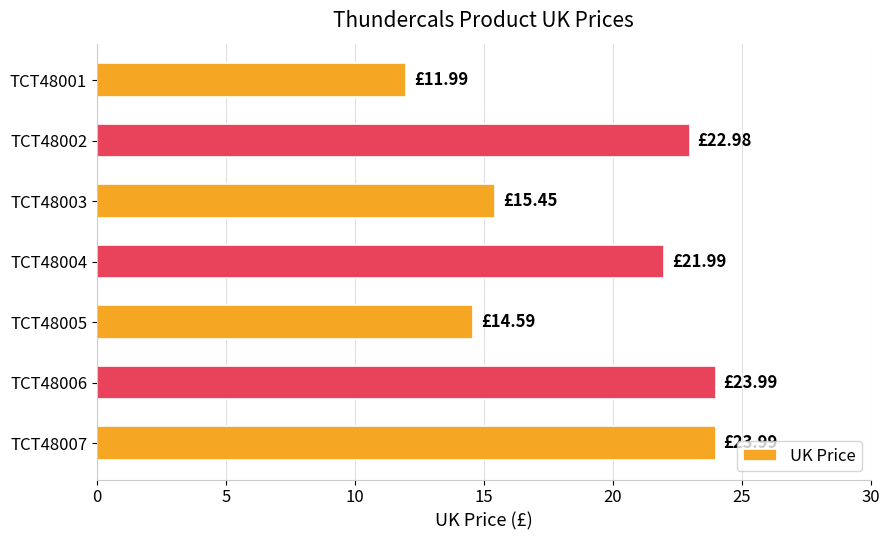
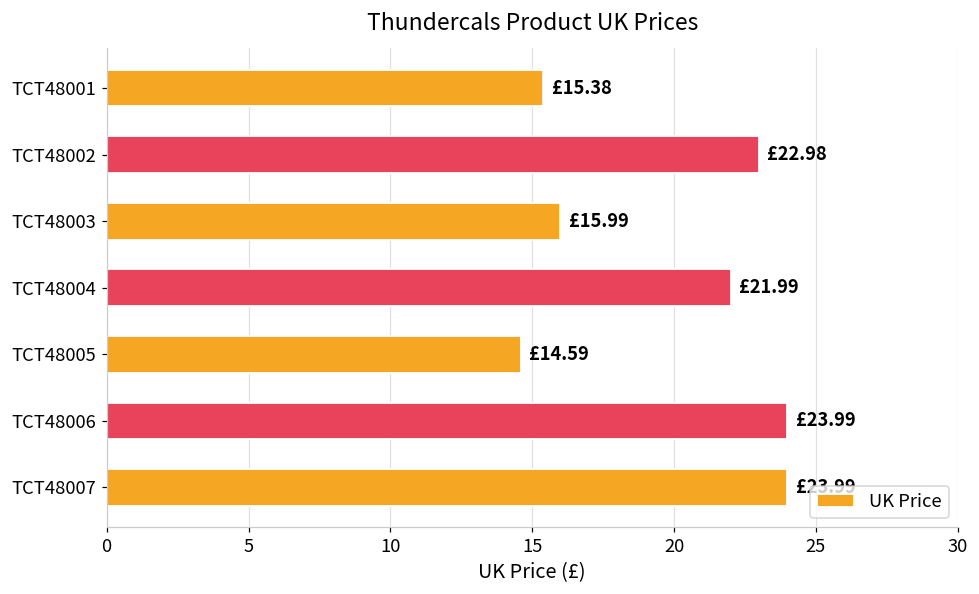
  {
-   "TCT48001": "£11.99",
+   "TCT48001": "£15.38",
    "TCT48002": "£22.98",
-   "TCT48003": "£15.45",
+   "TCT48003": "£15.99",
    "TCT48004": "£21.99",
    "TCT48005": "£14.59",
    "TCT48006": "£23.99"
  }
